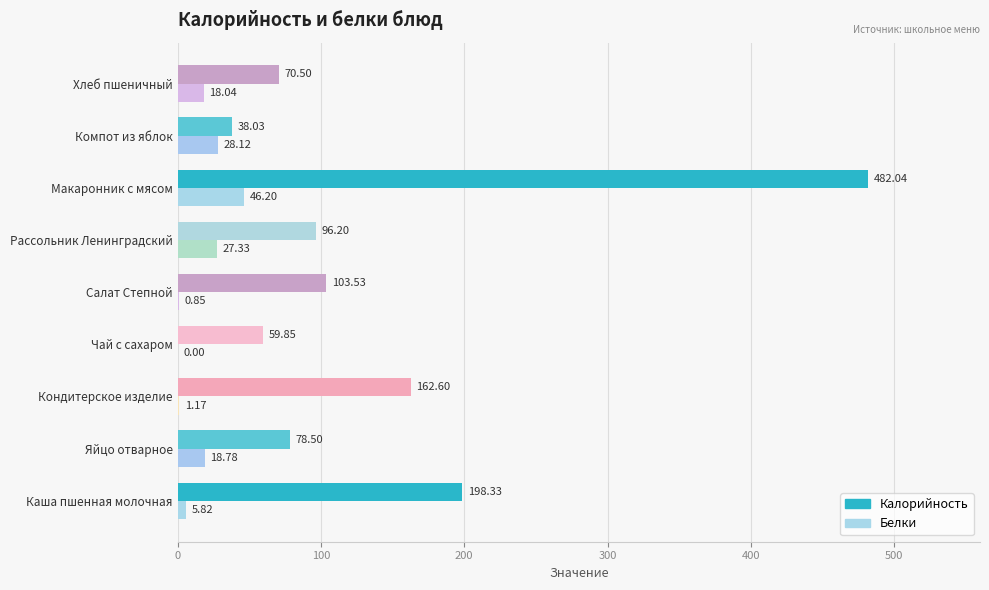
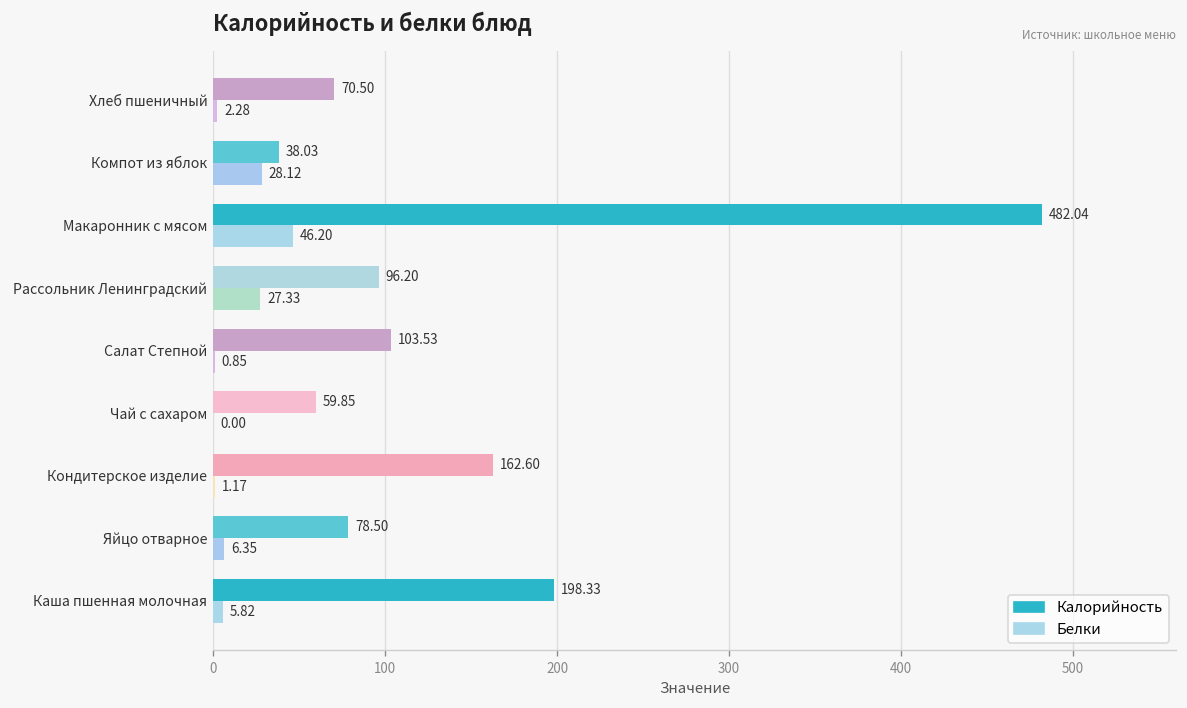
  {
    "Калорийность": {
      "Хлеб пшеничный": 70.50,
      "Компот из яблок": 38.03,
      "Макаронник с мясом": 482.04,
      "Рассольник Ленинградский": 96.20,
      "Салат Степной": 103.53,
      "Чай с сахаром": 59.85,
      "Кондитерское изделие": 162.60,
      "Яйцо отварное": 78.50,
      "Каша пшенная молочная": 198.33
    },
    "Белки": {
-     "Хлеб пшеничный": 18.04,
+     "Хлеб пшеничный": 2.28,
      "Компот из яблок": 28.12,
      "Макаронник с мясом": 46.20,
      "Рассольник Ленинградский": 27.33,
      "Салат Степной": 0.85,
      "Чай с сахаром": 0.00,
      "Кондитерское изделие": 1.17,
-     "Яйцо отварное": 18.78,
+     "Яйцо отварное": 6.35,
      "Каша пшенная молочная": 5.82
    }
  }
